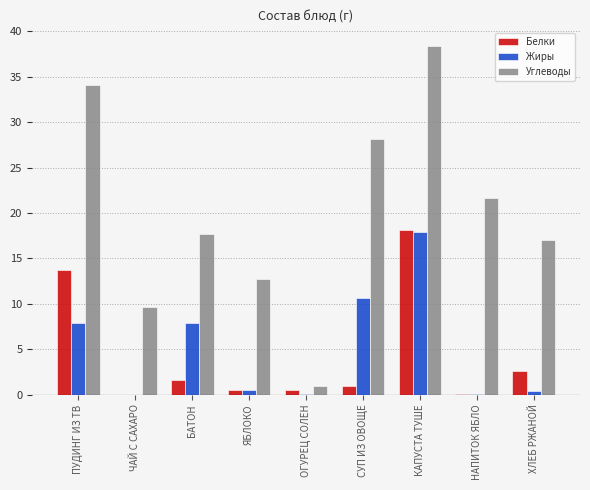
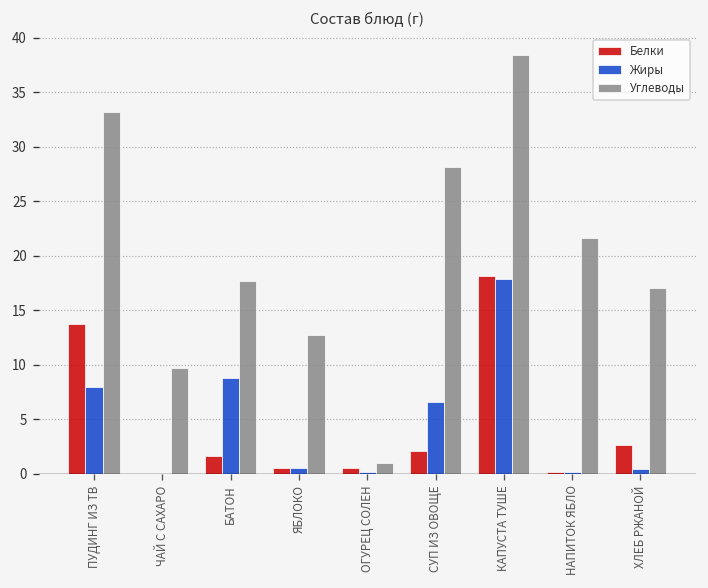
  {
    "Белки": {
      "ПУДИНГ ИЗ ТВ": 14,
      "ЧАЙ С САХАРО": 0,
      "БАТОН": 2,
      "ЯБЛОКО": 1,
      "ОГУРЕЦ СОЛЕН": 1,
-     "СУП ИЗ ОВОЩЕ": 1,
+     "СУП ИЗ ОВОЩЕ": 2,
      "КАПУСТА ТУШЕ": 18,
      "ХЛЕБ РЖАНОЙ": 3
    },
    "Жиры": {
      "ПУДИНГ ИЗ ТВ": 8,
      "ЧАЙ С САХАРО": 0,
-     "БАТОН": 8,
+     "БАТОН": 9,
      "ЯБЛОКО": 1,
-     "СУП ИЗ ОВОЩЕ": 11,
+     "СУП ИЗ ОВОЩЕ": 7,
      "КАПУСТА ТУШЕ": 18,
      "ХЛЕБ РЖАНОЙ": 0
    },
    "Углеводы": {
-     "ПУДИНГ ИЗ ТВ": 34,
+     "ПУДИНГ ИЗ ТВ": 33,
      "ЧАЙ С САХАРО": 10,
      "БАТОН": 18,
      "ЯБЛОКО": 13,
      "ОГУРЕЦ СОЛЕН": 1,
      "СУП ИЗ ОВОЩЕ": 28,
      "КАПУСТА ТУШЕ": 38,
      "НАПИТОК ЯБЛО": 22,
      "ХЛЕБ РЖАНОЙ": 17
    }
  }
